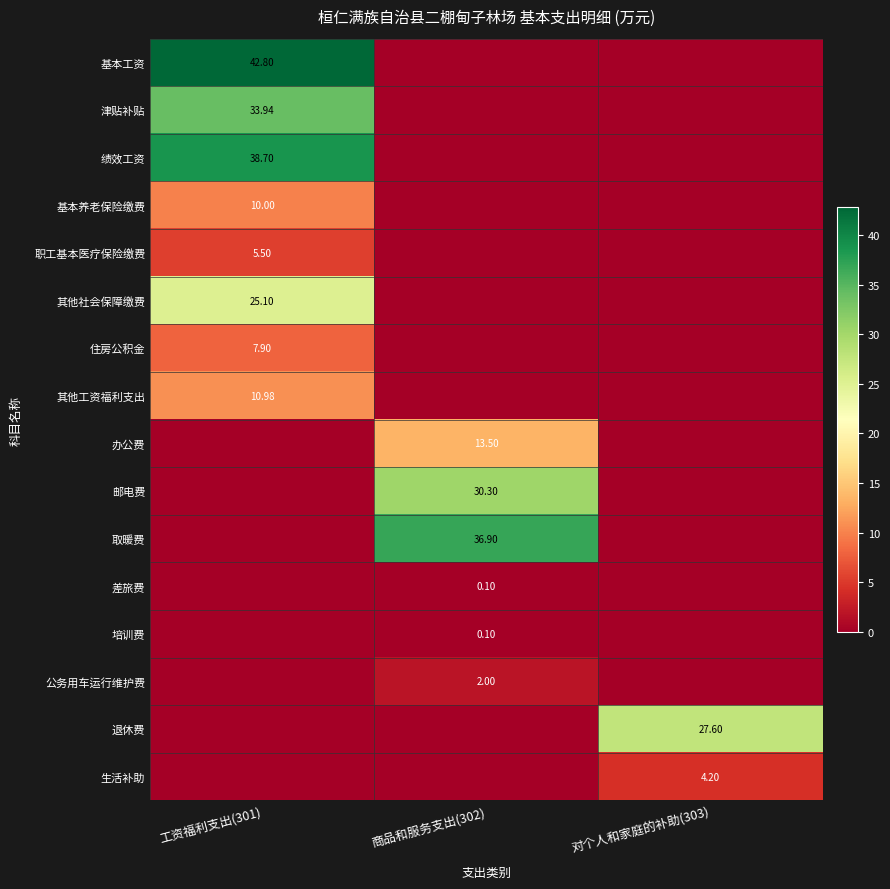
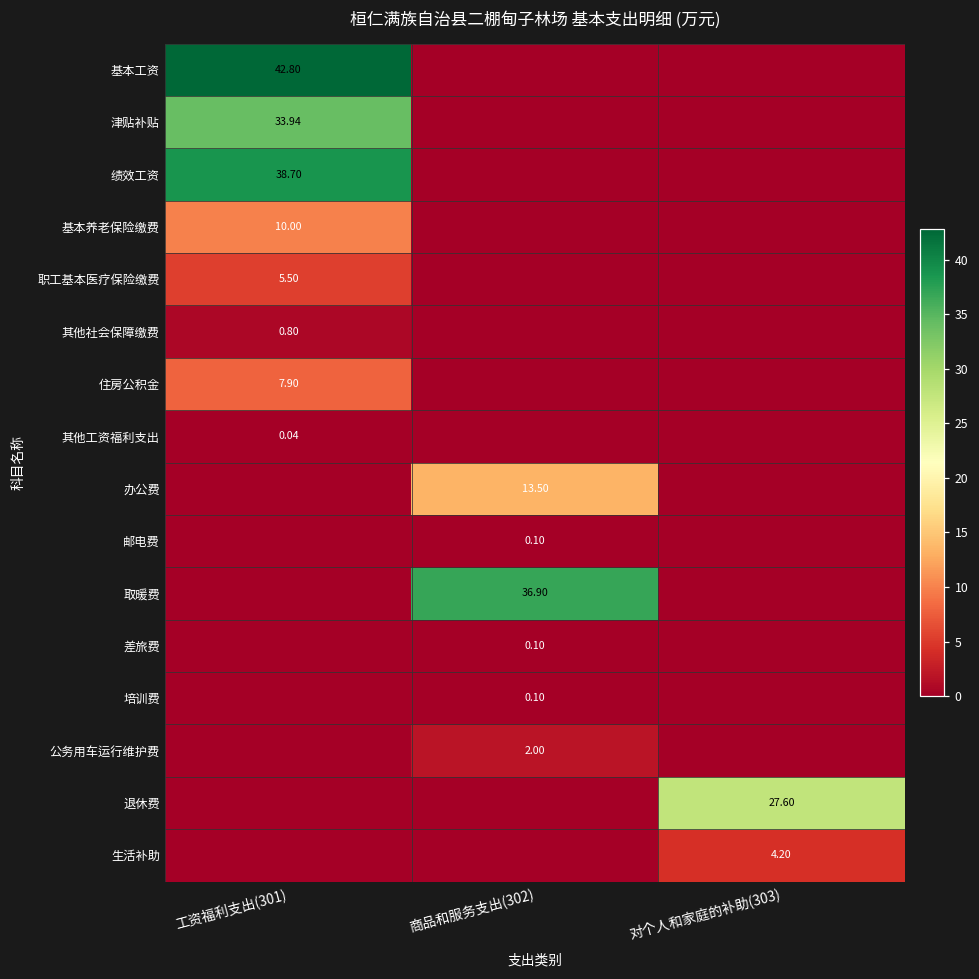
  {
    "基本工资": {
      "工资福利支出(301)": 42.80
    },
    "津贴补贴": {
      "工资福利支出(301)": 33.94
    },
    "绩效工资": {
      "工资福利支出(301)": 38.70
    },
    "基本养老保险缴费": {
      "工资福利支出(301)": 10.00
    },
    "职工基本医疗保险缴费": {
      "工资福利支出(301)": 5.50
    },
    "其他社会保障缴费": {
-     "工资福利支出(301)": 25.10
+     "工资福利支出(301)": 0.80
    },
    "住房公积金": {
      "工资福利支出(301)": 7.90
    },
    "其他工资福利支出": {
-     "工资福利支出(301)": 10.98
+     "工资福利支出(301)": 0.04
    },
    "办公费": {
      "商品和服务支出(302)": 13.50
    },
    "邮电费": {
-     "商品和服务支出(302)": 30.30
+     "商品和服务支出(302)": 0.10
    },
    "取暖费": {
      "商品和服务支出(302)": 36.90
    },
    "差旅费": {
      "商品和服务支出(302)": 0.10
    },
    "培训费": {
      "商品和服务支出(302)": 0.10
    },
    "公务用车运行维护费": {
      "商品和服务支出(302)": 2.00
    },
    "退休费": {
      "对个人和家庭的补助(303)": 27.60
    },
    "生活补助": {
      "对个人和家庭的补助(303)": 4.20
    }
  }
